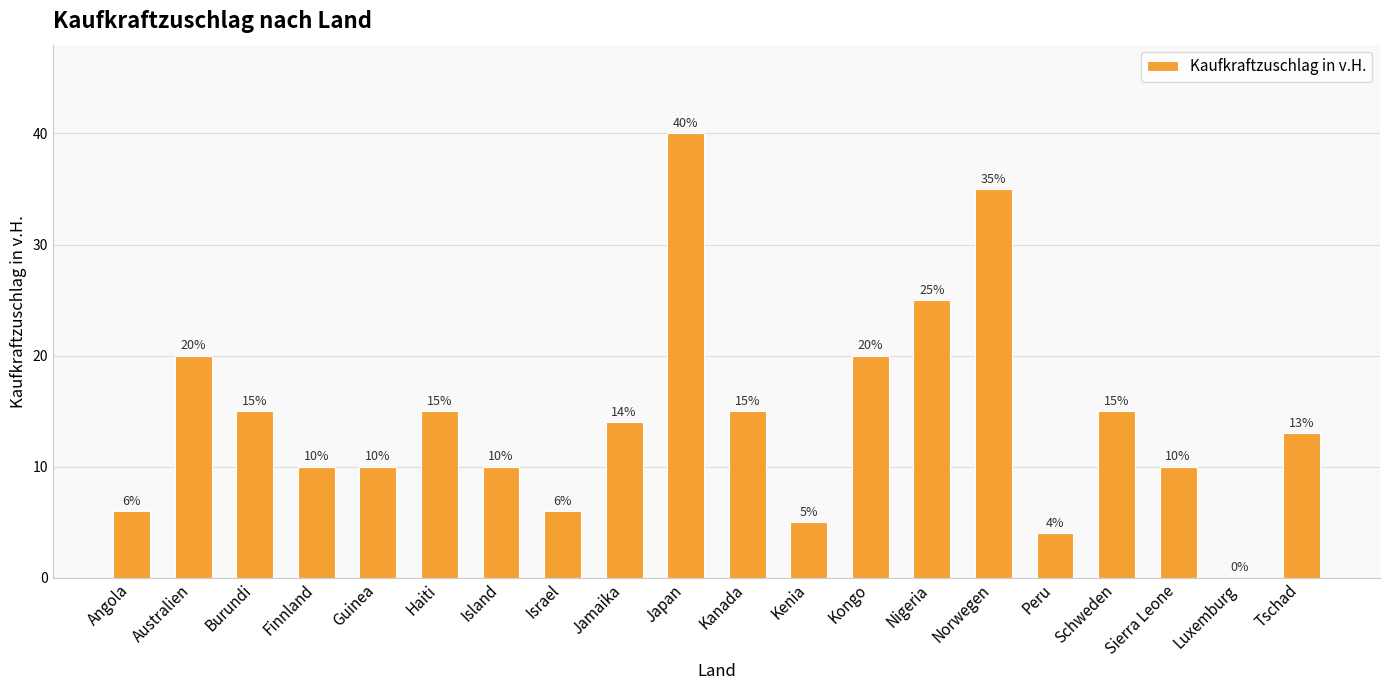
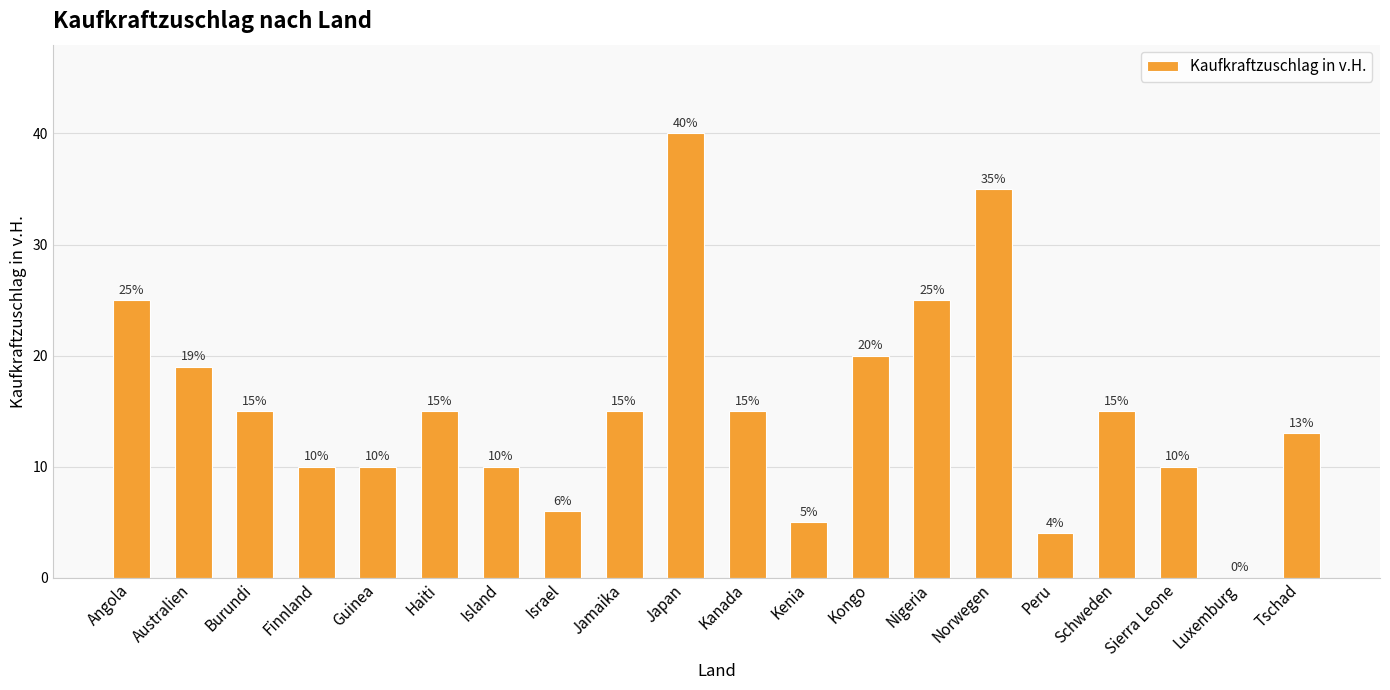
  {
-   "Angola": "6%",
-   "Australien": "20%",
+   "Angola": "25%",
+   "Australien": "19%",
    "Burundi": "15%",
    "Finnland": "10%",
    "Guinea": "10%",
    "Haiti": "15%",
    "Island": "10%",
    "Israel": "6%",
-   "Jamaika": "14%",
+   "Jamaika": "15%",
    "Japan": "40%",
    "Kanada": "15%",
    "Kenia": "5%",
    "Kongo": "20%",
    "Nigeria": "25%",
    "Norwegen": "35%",
    "Peru": "4%",
    "Schweden": "15%",
    "Sierra Leone": "10%",
    "Luxemburg": "0%",
    "Tschad": "13%"
  }
